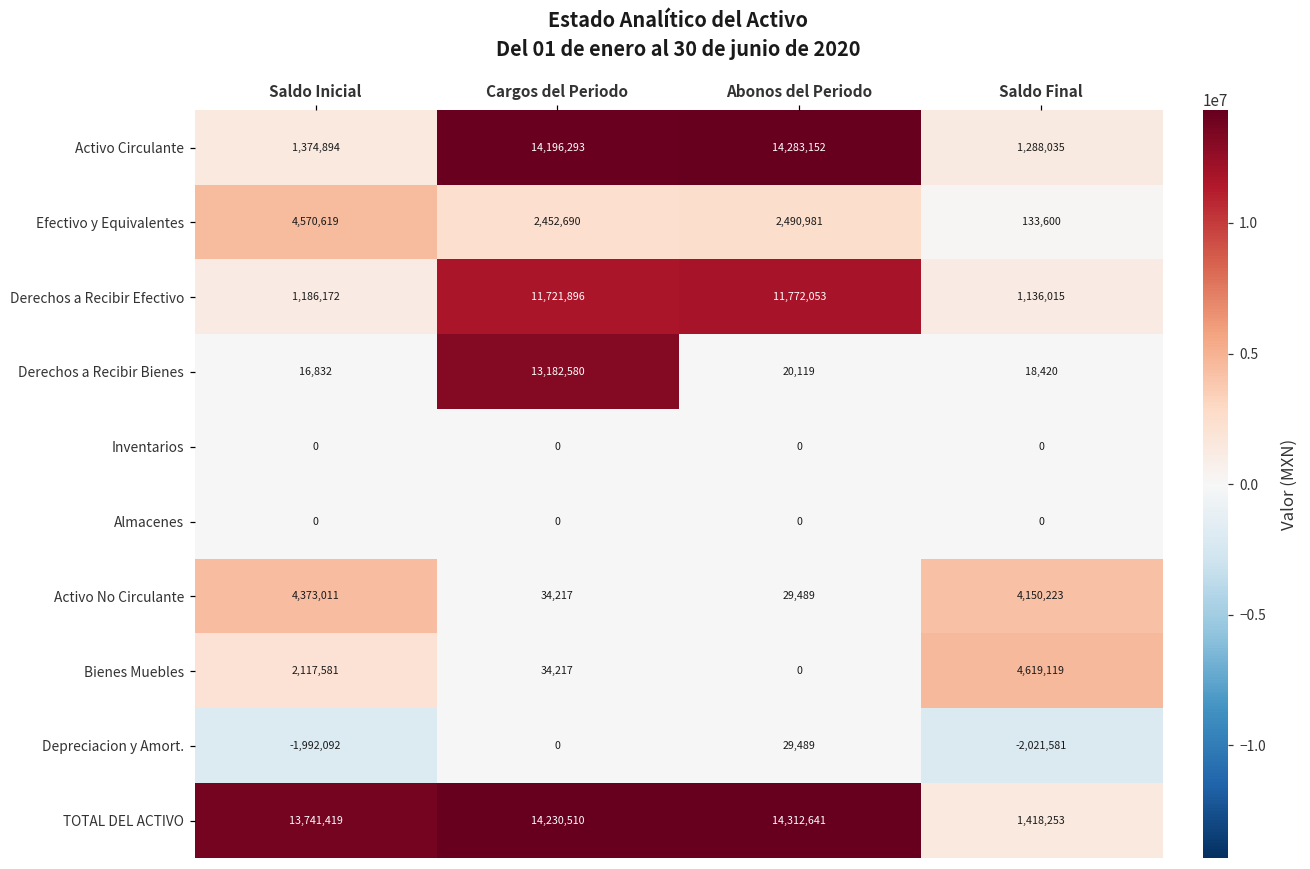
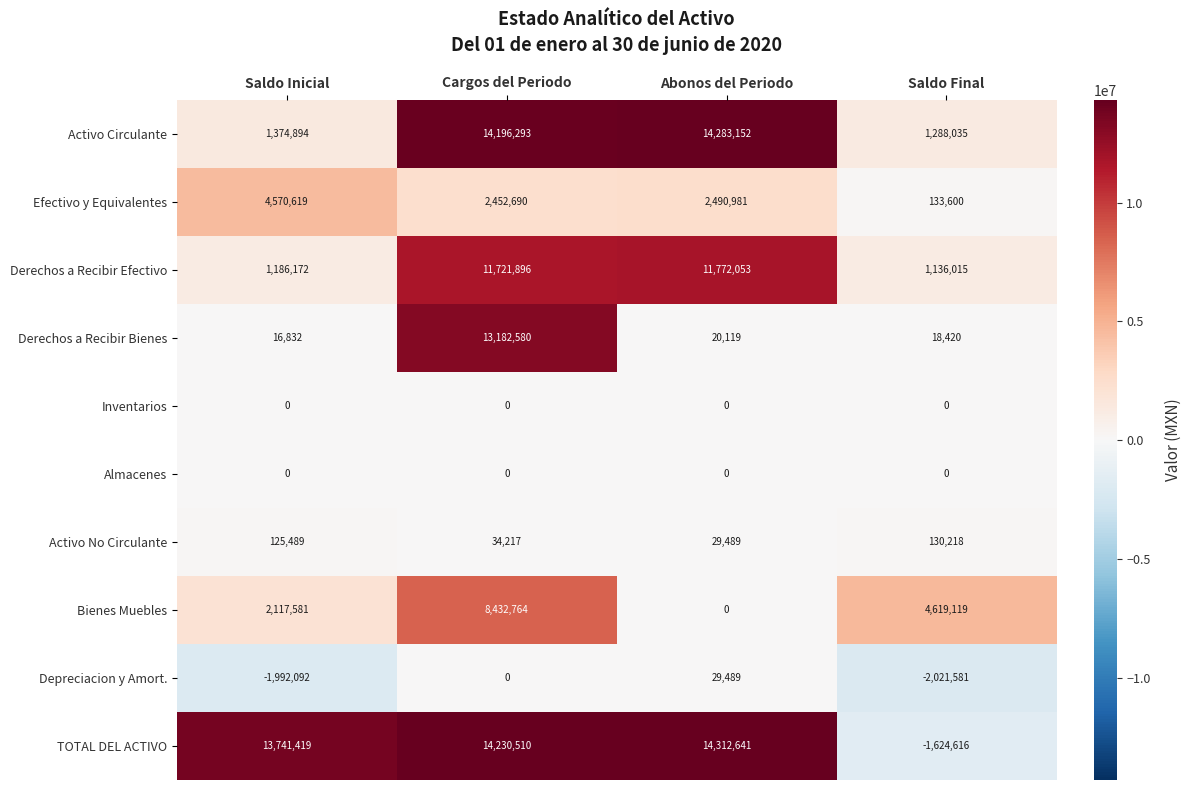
  {
    "Activo Circulante": {
      "Saldo Inicial": "1,374,894",
      "Cargos del Periodo": "14,196,293",
      "Abonos del Periodo": "14,283,152",
      "Saldo Final": "1,288,035"
    },
    "Efectivo y Equivalentes": {
      "Saldo Inicial": "4,570,619",
      "Cargos del Periodo": "2,452,690",
      "Abonos del Periodo": "2,490,981",
      "Saldo Final": "133,600"
    },
    "Derechos a Recibir Efectivo": {
      "Saldo Inicial": "1,186,172",
      "Cargos del Periodo": "11,721,896",
      "Abonos del Periodo": "11,772,053",
      "Saldo Final": "1,136,015"
    },
    "Derechos a Recibir Bienes": {
      "Saldo Inicial": "16,832",
      "Cargos del Periodo": "13,182,580",
      "Abonos del Periodo": "20,119",
      "Saldo Final": "18,420"
    },
    "Inventarios": {
      "Saldo Inicial": "0",
      "Cargos del Periodo": "0",
      "Abonos del Periodo": "0",
      "Saldo Final": "0"
    },
    "Almacenes": {
      "Saldo Inicial": "0",
      "Cargos del Periodo": "0",
      "Abonos del Periodo": "0",
      "Saldo Final": "0"
    },
    "Activo No Circulante": {
-     "Saldo Inicial": "4,373,011",
+     "Saldo Inicial": "125,489",
      "Cargos del Periodo": "34,217",
      "Abonos del Periodo": "29,489",
-     "Saldo Final": "4,150,223"
+     "Saldo Final": "130,218"
    },
    "Bienes Muebles": {
      "Saldo Inicial": "2,117,581",
-     "Cargos del Periodo": "34,217",
+     "Cargos del Periodo": "8,432,764",
      "Abonos del Periodo": "0",
      "Saldo Final": "4,619,119"
    },
    "Depreciacion y Amort.": {
      "Saldo Inicial": "-1,992,092",
      "Cargos del Periodo": "0",
      "Abonos del Periodo": "29,489",
      "Saldo Final": "-2,021,581"
    },
    "TOTAL DEL ACTIVO": {
      "Saldo Inicial": "13,741,419",
      "Cargos del Periodo": "14,230,510",
      "Abonos del Periodo": "14,312,641",
-     "Saldo Final": "1,418,253"
+     "Saldo Final": "-1,624,616"
    }
  }
